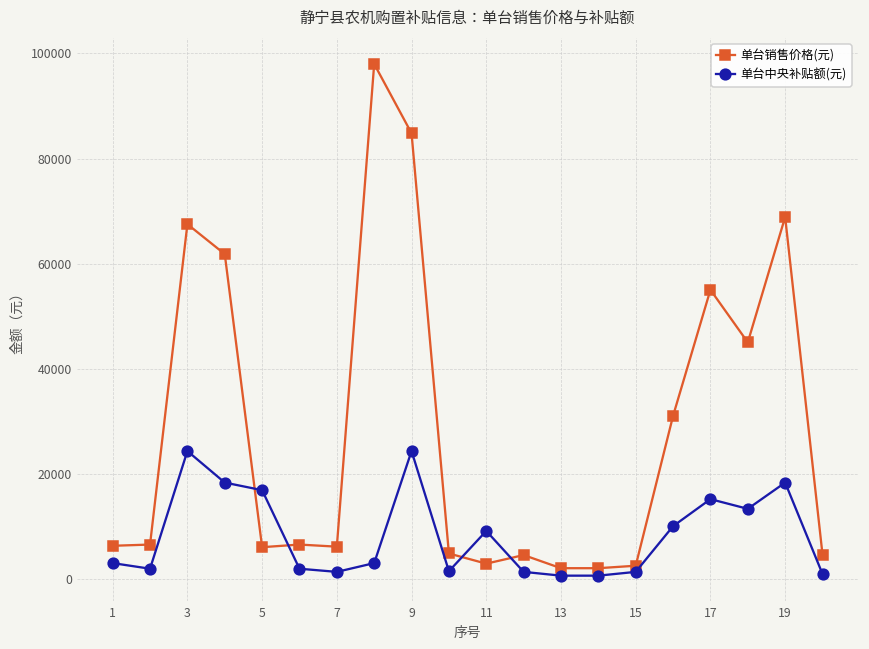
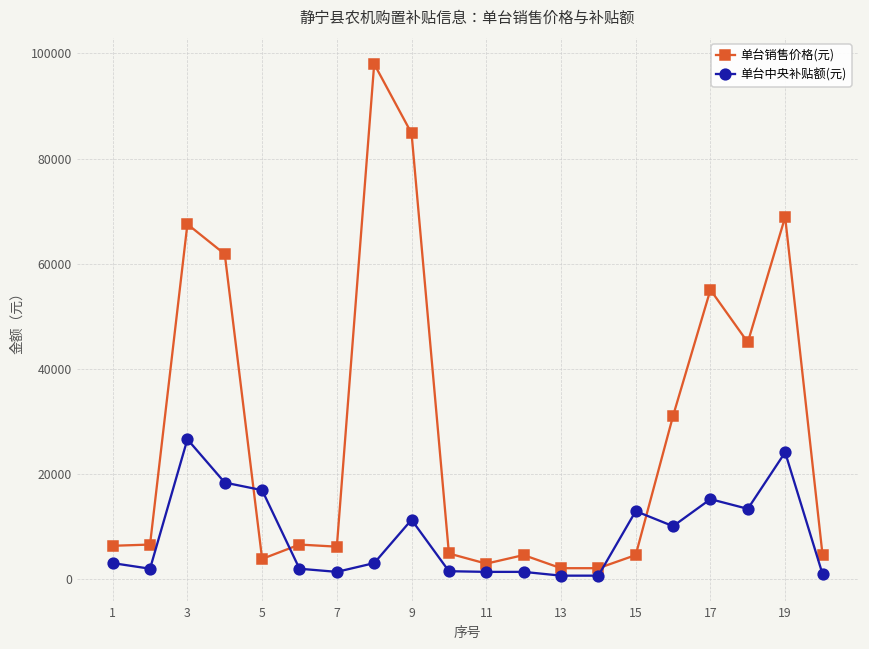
  {
    "单台销售价格(元)": {
      "1": 6000,
      "3": 68000,
-     "5": 6000,
+     "5": 4000,
      "7": 6000,
      "9": 85000,
      "11": 3000,
      "13": 2000,
-     "15": 2000,
+     "15": 5000,
      "17": 55000,
      "19": 69000
    },
    "单台中央补贴额(元)": {
      "1": 3000,
-     "3": 24000,
+     "3": 27000,
      "5": 17000,
      "7": 1000,
-     "9": 24000,
-     "11": 9000,
+     "9": 11000,
+     "11": 1000,
      "13": 1000,
-     "15": 1000,
+     "15": 13000,
      "17": 15000,
-     "19": 18000
+     "19": 24000
    }
  }
